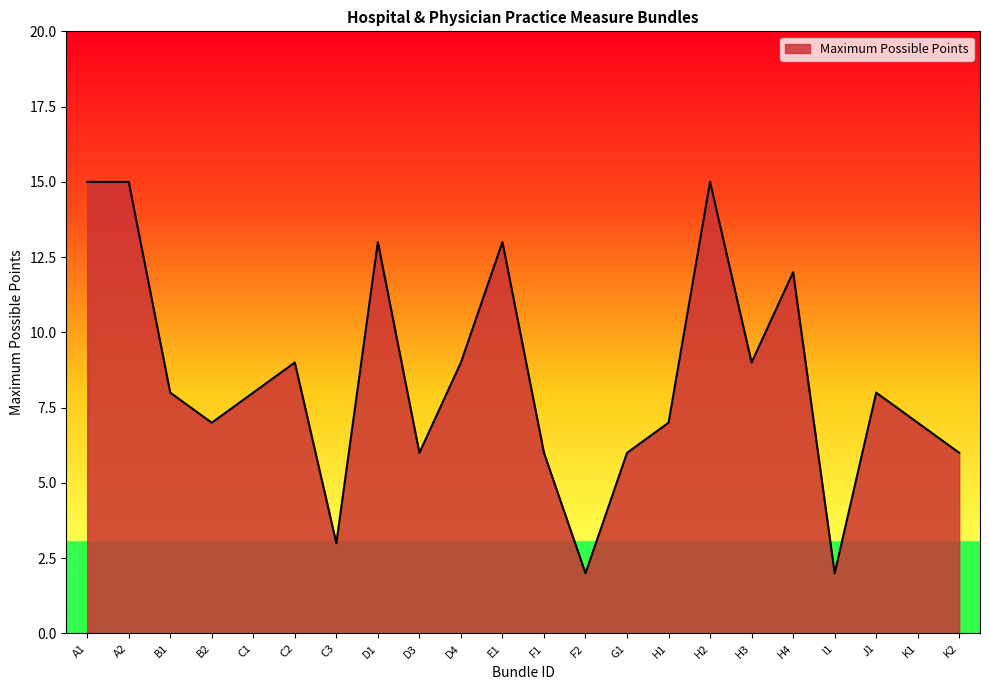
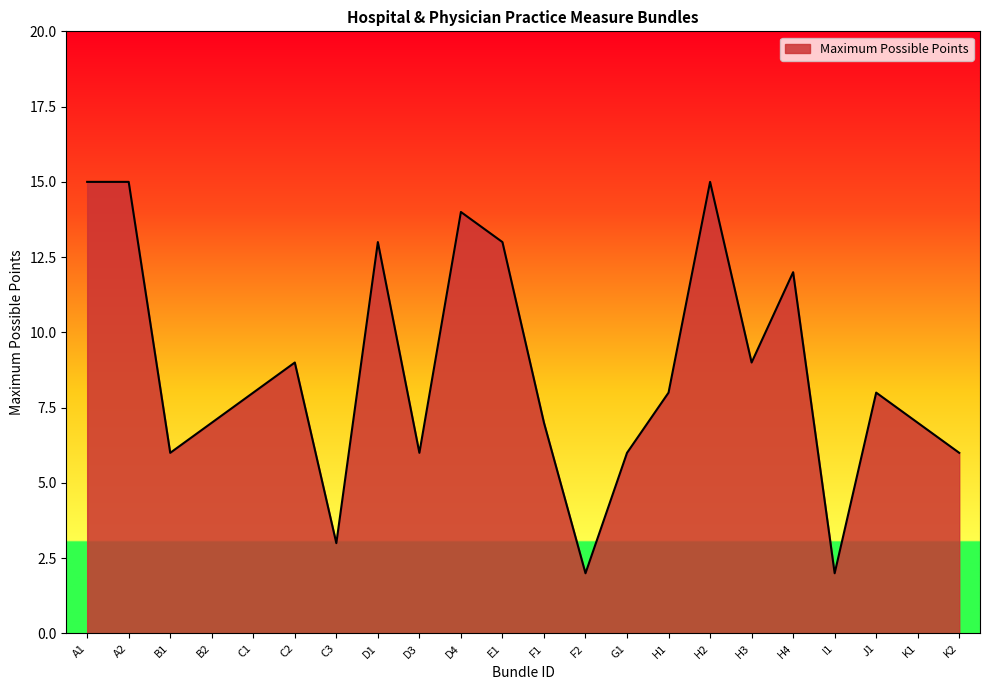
  {
    "A1": 15,
    "A2": 15,
-   "B1": 8,
+   "B1": 6,
    "B2": 7,
    "C1": 8,
    "C2": 9,
    "C3": 3,
    "D1": 13,
    "D3": 6,
-   "D4": 9,
+   "D4": 14,
    "E1": 13,
-   "F1": 6,
+   "F1": 7,
    "F2": 2,
    "G1": 6,
-   "H1": 7,
+   "H1": 8,
    "H2": 15,
    "H3": 9,
    "H4": 12,
    "I1": 2,
    "J1": 8,
    "K1": 7,
    "K2": 6
  }
